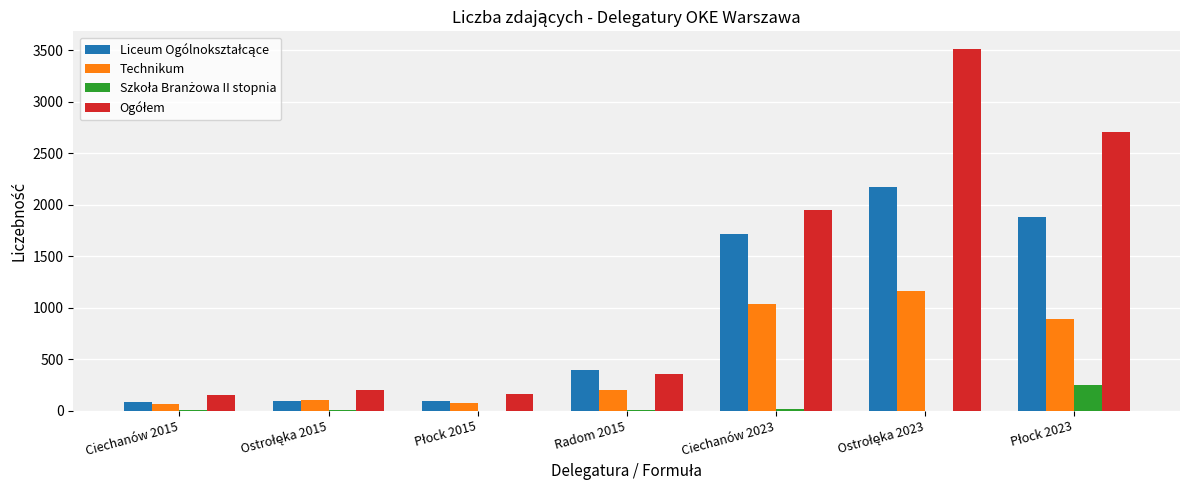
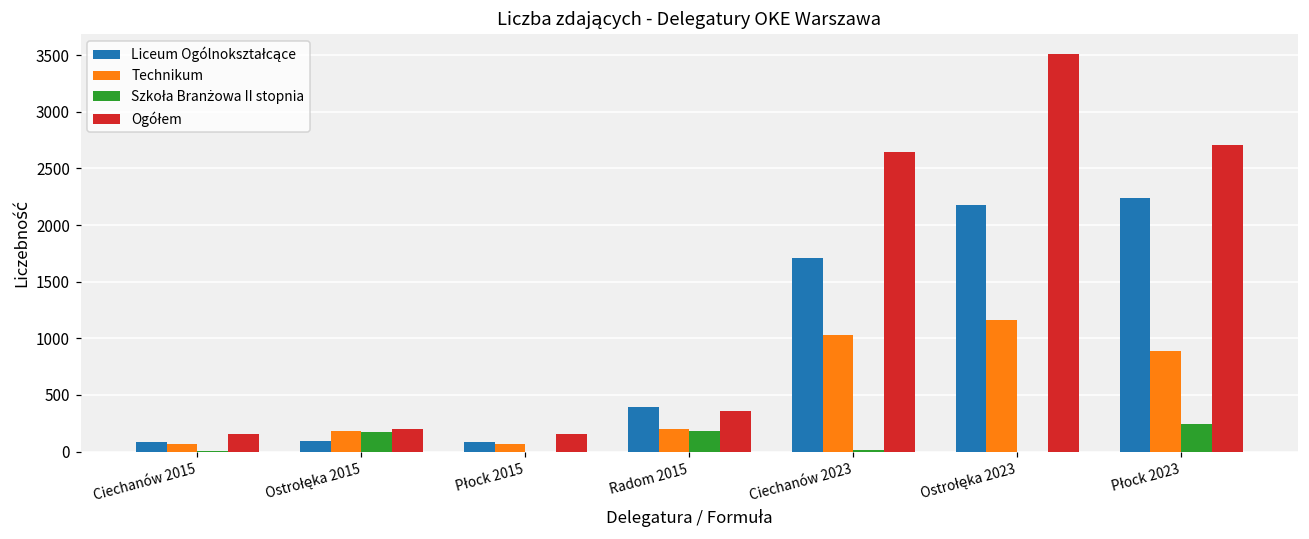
  {
    "Liceum Ogólnokształcące": {
      "Ciechanów 2015": 80,
      "Ostrołęka 2015": 100,
      "Płock 2015": 90,
      "Radom 2015": 400,
      "Ciechanów 2023": 1710,
      "Ostrołęka 2023": 2180,
-     "Płock 2023": 1880
+     "Płock 2023": 2240
    },
    "Technikum": {
      "Ciechanów 2015": 70,
-     "Ostrołęka 2015": 100,
+     "Ostrołęka 2015": 180,
      "Płock 2015": 70,
      "Radom 2015": 200,
      "Ciechanów 2023": 1030,
      "Ostrołęka 2023": 1160,
      "Płock 2023": 890
    },
    "Szkoła Branżowa II stopnia": {
-     "Ostrołęka 2015": 0,
+     "Ostrołęka 2015": 170,
      "Płock 2015": 0,
-     "Radom 2015": 10,
+     "Radom 2015": 180,
      "Ostrołęka 2023": 0,
      "Płock 2023": 240
    },
    "Ogółem": {
      "Ciechanów 2015": 150,
      "Ostrołęka 2015": 200,
      "Płock 2015": 160,
      "Radom 2015": 360,
-     "Ciechanów 2023": 1950,
+     "Ciechanów 2023": 2650,
      "Ostrołęka 2023": 3510,
      "Płock 2023": 2710
    }
  }
